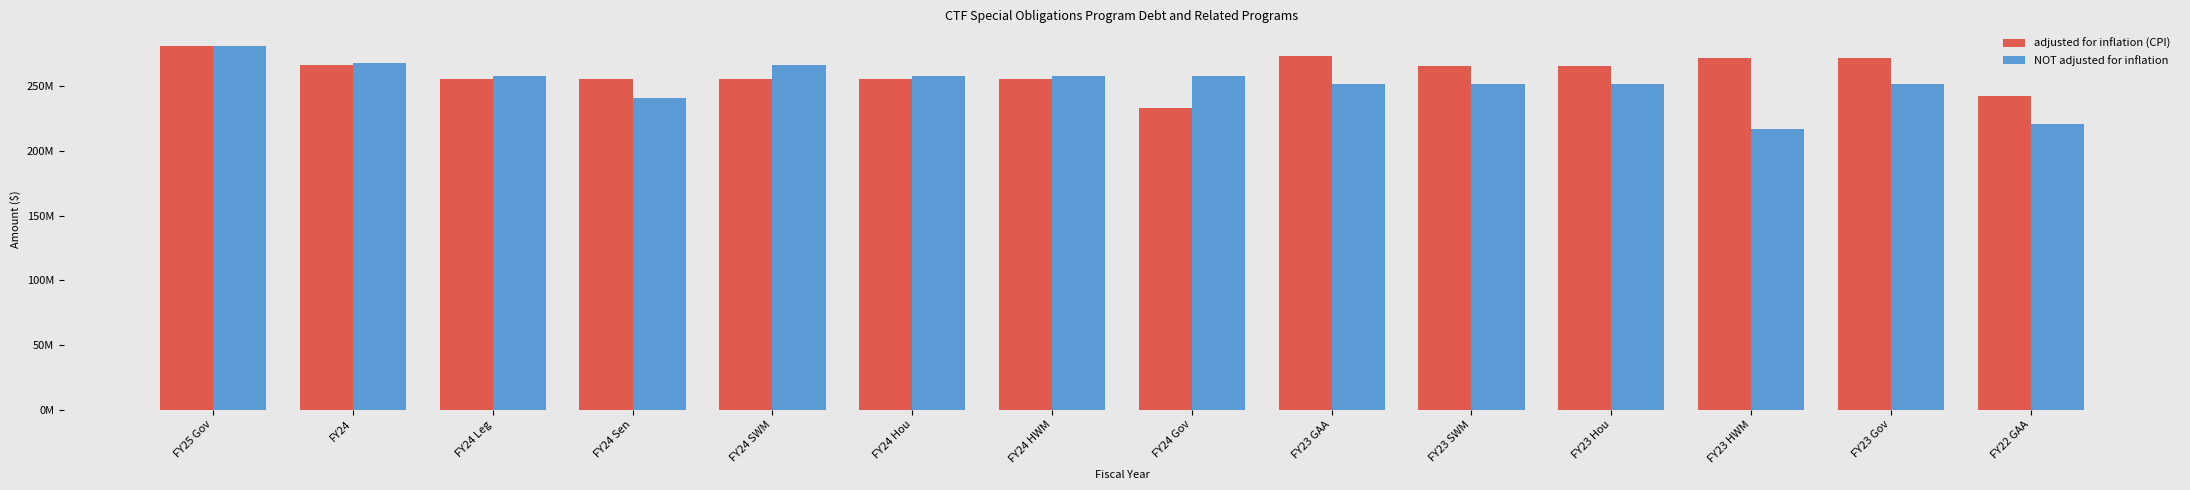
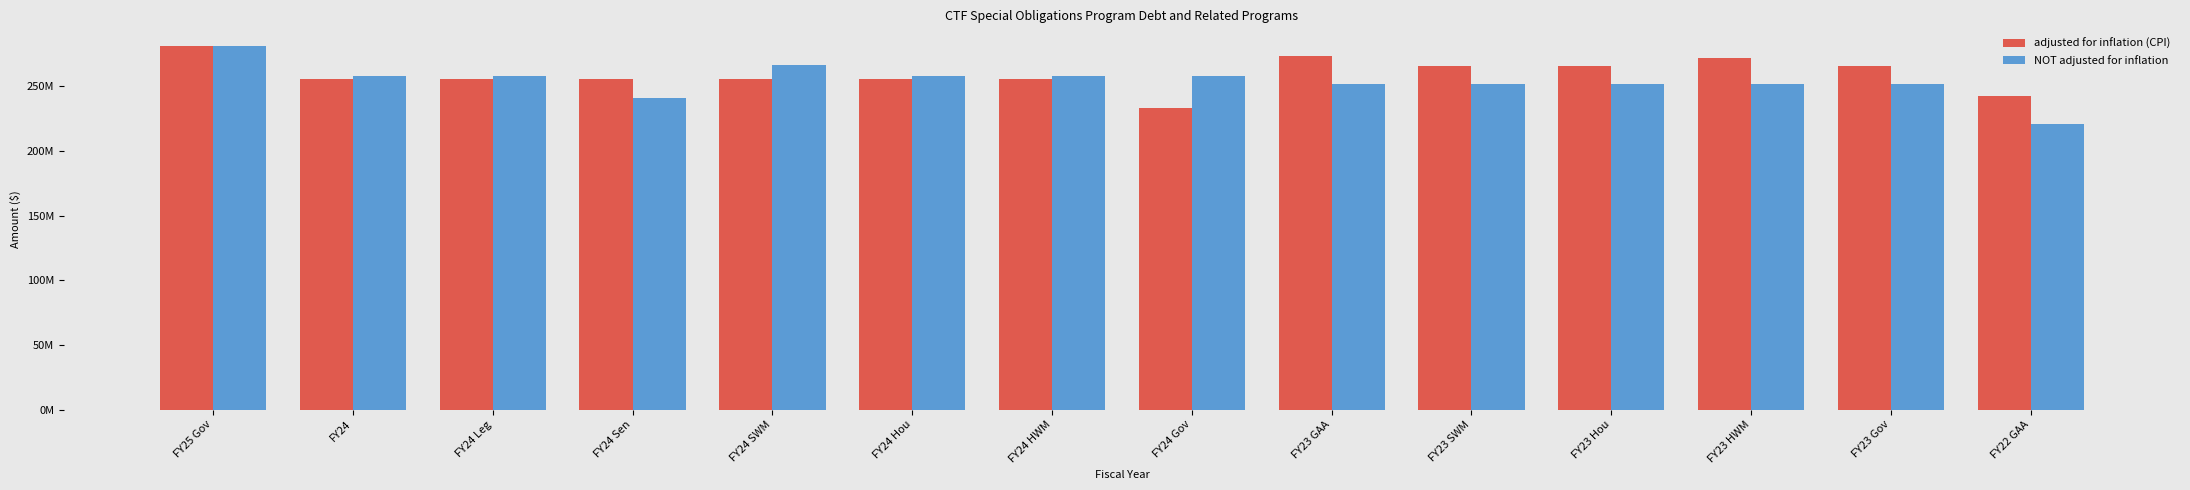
  {
    "adjusted for inflation (CPI)": {
      "FY25 Gov": 281000000,
-     "FY24": 267000000,
+     "FY24": 255000000,
      "FY24 Leg": 255000000,
      "FY24 Sen": 255000000,
      "FY24 SWM": 255000000,
      "FY24 Hou": 255000000,
      "FY24 HWM": 255000000,
      "FY24 Gov": 233000000,
      "FY23 GAA": 273000000,
      "FY23 SWM": 265000000,
      "FY23 Hou": 265000000,
      "FY23 HWM": 272000000,
-     "FY23 Gov": 272000000,
+     "FY23 Gov": 265000000,
      "FY22 GAA": 242000000
    },
    "NOT adjusted for inflation": {
      "FY25 Gov": 281000000,
-     "FY24": 268000000,
+     "FY24": 258000000,
      "FY24 Leg": 258000000,
      "FY24 Sen": 241000000,
      "FY24 SWM": 266000000,
      "FY24 Hou": 258000000,
      "FY24 HWM": 258000000,
      "FY24 Gov": 258000000,
      "FY23 GAA": 252000000,
      "FY23 SWM": 252000000,
      "FY23 Hou": 252000000,
-     "FY23 HWM": 217000000,
+     "FY23 HWM": 252000000,
      "FY23 Gov": 252000000,
      "FY22 GAA": 221000000
    }
  }
